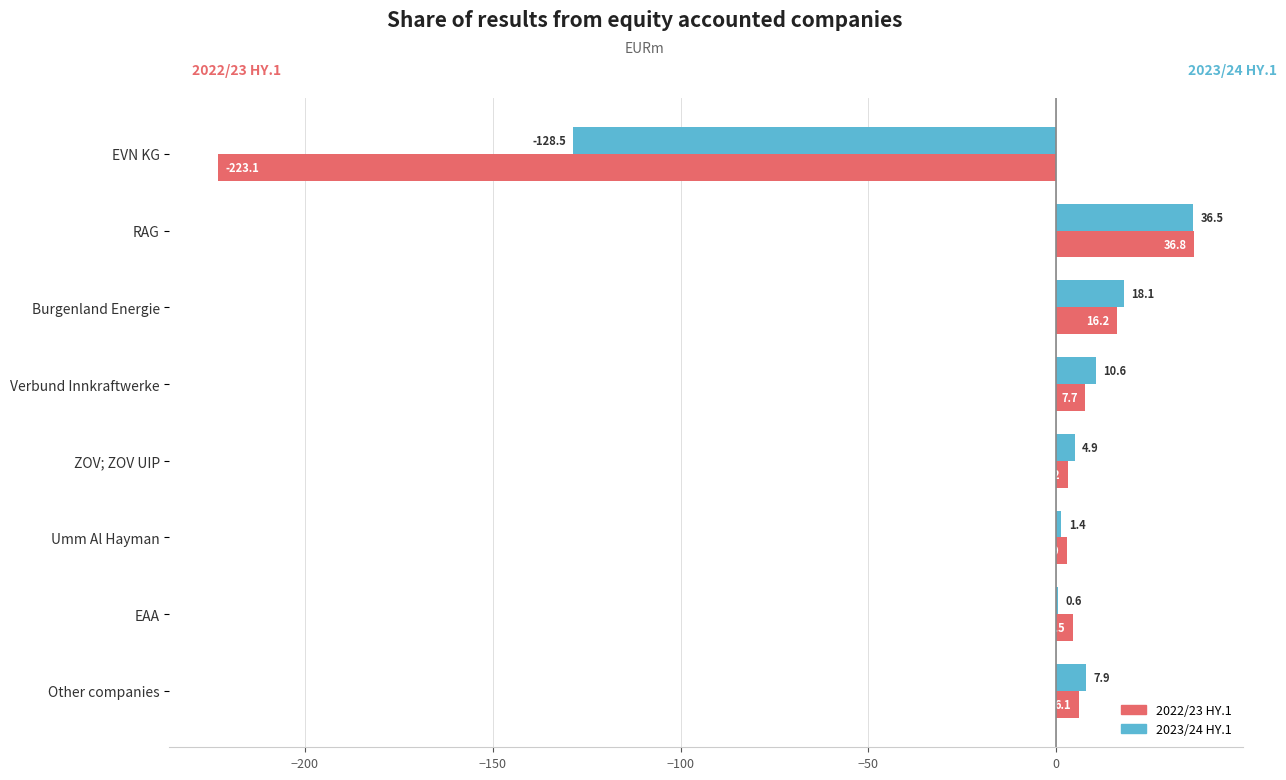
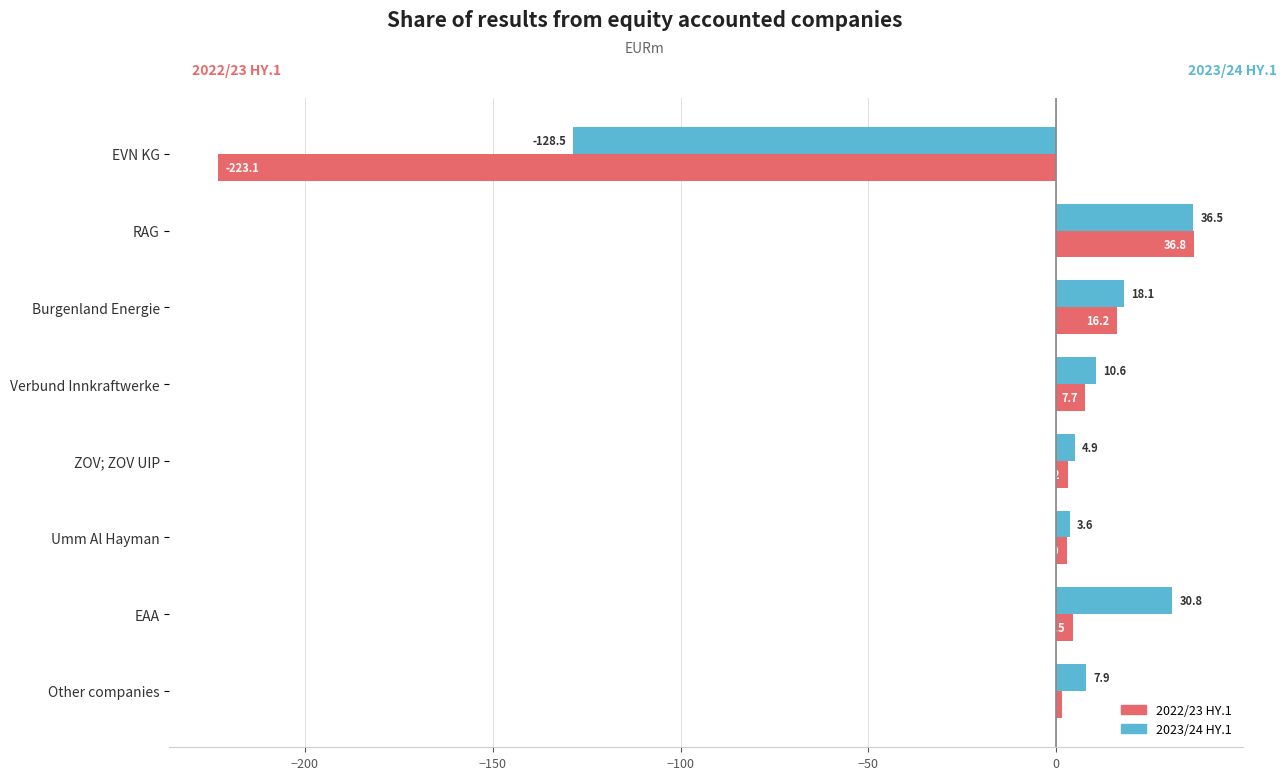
  {
    "2022/23 HY.1": {
      "ZOV; ZOV UIP": 3,
      "Umm Al Hayman": 3,
-     "Other companies": 6
+     "Other companies": 2
    },
    "2023/24 HY.1": {
      "EVN KG": -128.5,
      "RAG": 36.5,
      "Burgenland Energie": 18.1,
      "Verbund Innkraftwerke": 10.6,
      "ZOV; ZOV UIP": 4.9,
-     "Umm Al Hayman": 1.4,
-     "EAA": 0.6,
+     "Umm Al Hayman": 3.6,
+     "EAA": 30.8,
      "Other companies": 7.9
    }
  }
